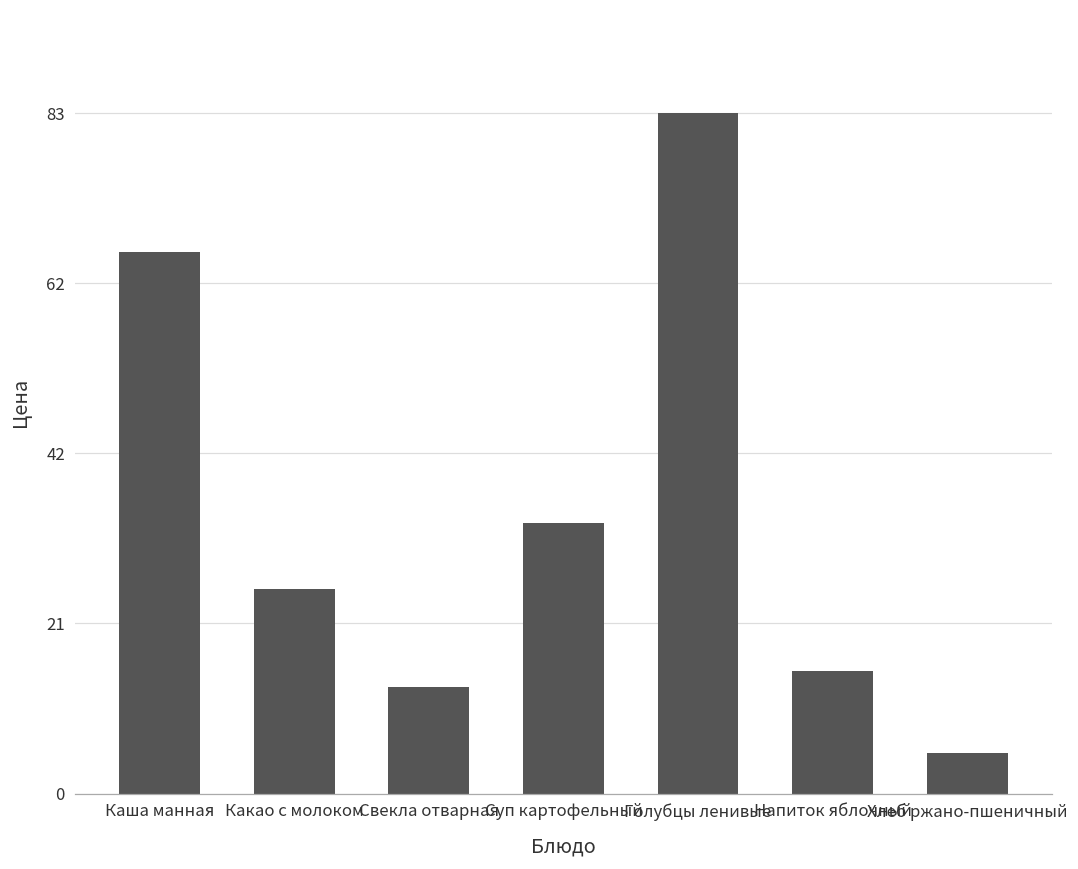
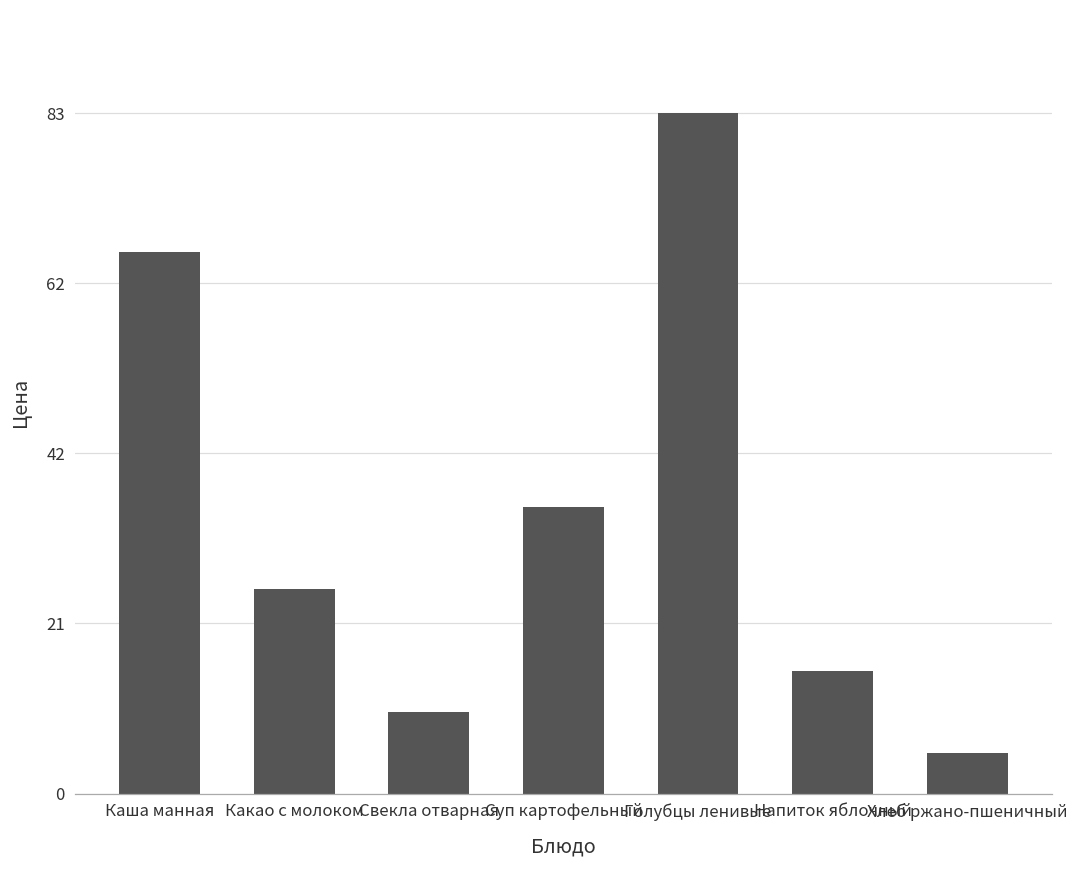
  {
    "Каша манная": 66,
    "Какао с молоком": 25,
-   "Свекла отварная": 13,
-   "Суп картофельный": 33,
+   "Свекла отварная": 10,
+   "Суп картофельный": 35,
    "Голубцы ленивые": 83
  }
